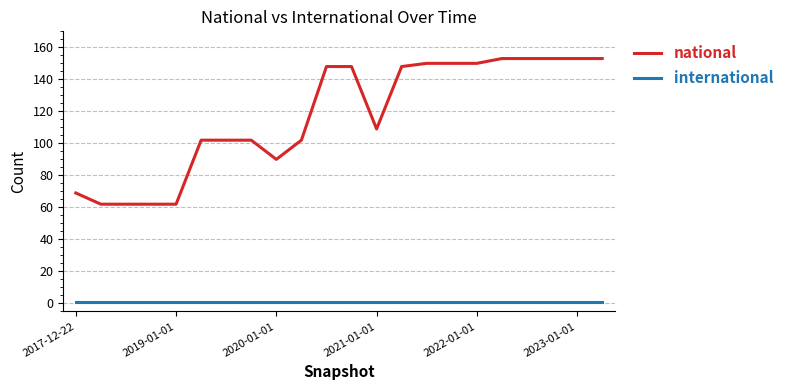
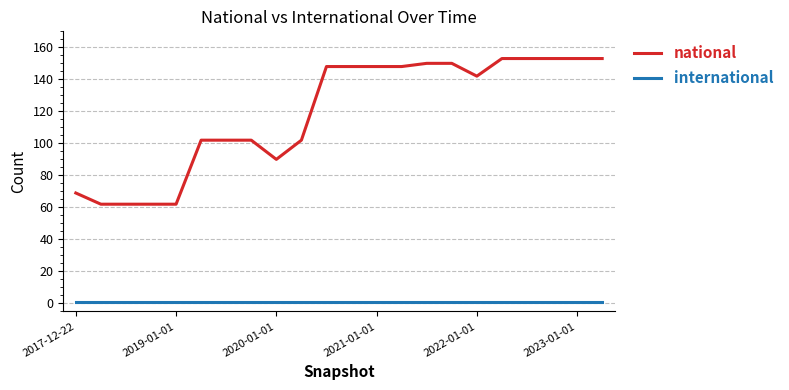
  {
    "national": {
      "2017-12-22": 69,
      "2019-01-01": 62,
      "2020-01-01": 90,
-     "2021-01-01": 109,
-     "2022-01-01": 150,
+     "2021-01-01": 148,
+     "2022-01-01": 142,
      "2023-01-01": 153
    },
    "international": {
      "2017-12-22": 1,
      "2019-01-01": 1,
      "2020-01-01": 1,
      "2021-01-01": 1,
      "2022-01-01": 1,
      "2023-01-01": 1
    }
  }
